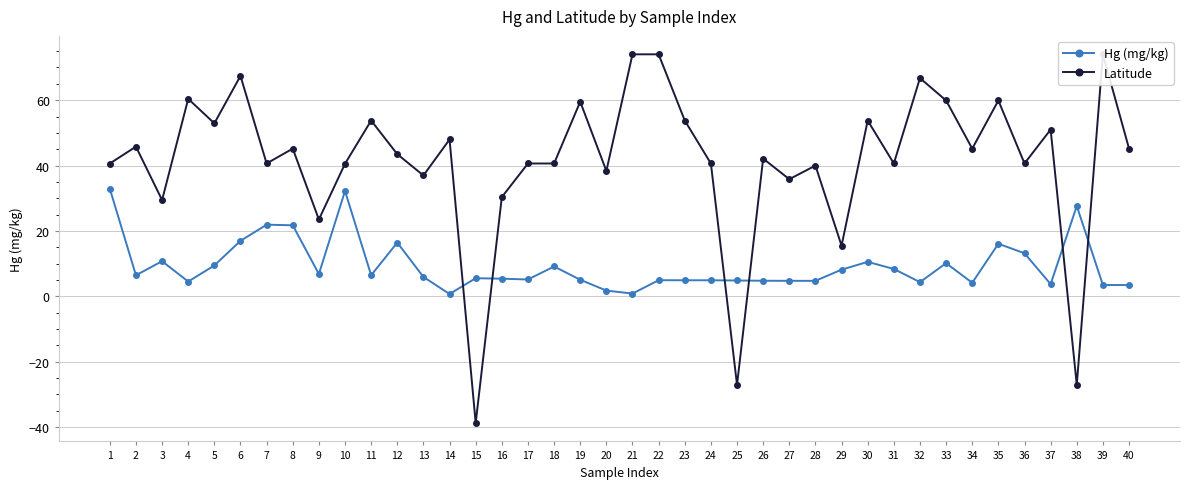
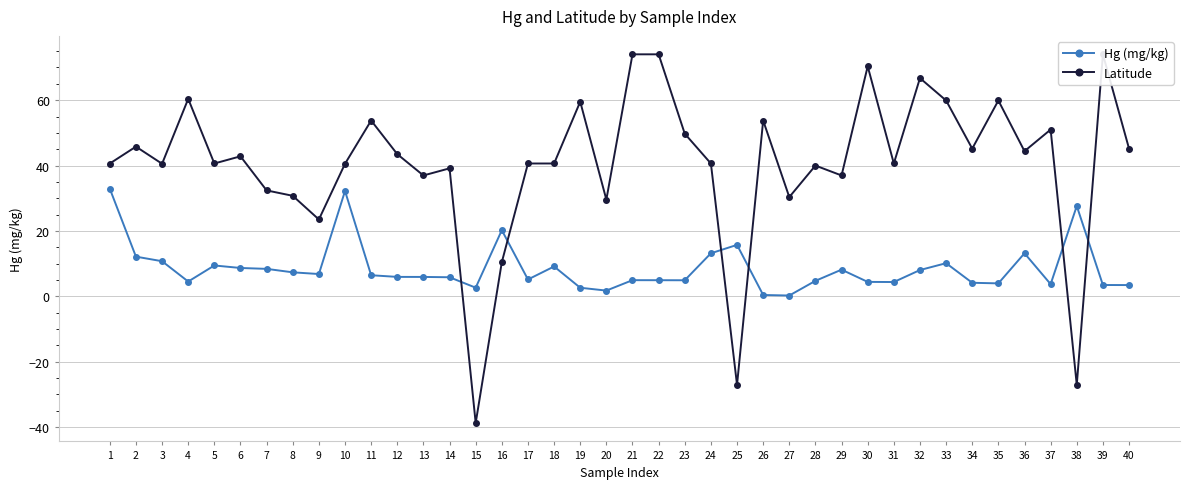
  {
    "Hg (mg/kg)": {
      "1": 33,
-     "2": 6,
+     "2": 12,
      "3": 11,
      "4": 4,
      "5": 9,
-     "6": 17,
-     "7": 22,
-     "8": 22,
+     "6": 9,
+     "7": 8,
+     "8": 7,
      "9": 7,
      "10": 32,
      "11": 6,
-     "12": 16,
+     "12": 6,
      "13": 6,
-     "14": 1,
-     "15": 6,
-     "16": 5,
+     "14": 6,
+     "15": 3,
+     "16": 20,
      "17": 5,
      "18": 9,
-     "19": 5,
+     "19": 3,
      "20": 2,
-     "21": 1,
+     "21": 5,
      "22": 5,
      "23": 5,
-     "24": 5,
-     "25": 5,
-     "26": 5,
-     "27": 5,
+     "24": 13,
+     "25": 16,
+     "26": 0,
+     "27": 0,
      "28": 5,
      "29": 8,
-     "30": 11,
-     "31": 8,
-     "32": 4,
+     "30": 4,
+     "31": 4,
+     "32": 8,
      "33": 10,
      "34": 4,
-     "35": 16,
+     "35": 4,
      "36": 13,
      "37": 4,
      "38": 28,
      "39": 3,
      "40": 3
    },
    "Latitude": {
      "1": 41,
      "2": 46,
-     "3": 29,
+     "3": 41,
      "4": 60,
-     "5": 53,
-     "6": 67,
-     "7": 41,
-     "8": 45,
+     "5": 41,
+     "6": 43,
+     "7": 32,
+     "8": 31,
      "9": 23,
      "10": 41,
      "11": 54,
      "12": 43,
      "13": 37,
-     "14": 48,
+     "14": 39,
      "15": -39,
-     "16": 30,
+     "16": 10,
      "17": 41,
      "18": 41,
      "19": 60,
-     "20": 38,
+     "20": 30,
      "21": 74,
      "22": 74,
-     "23": 54,
+     "23": 50,
      "24": 41,
      "25": -27,
-     "26": 42,
-     "27": 36,
+     "26": 54,
+     "27": 30,
      "28": 40,
-     "29": 15,
-     "30": 54,
+     "29": 37,
+     "30": 70,
      "31": 41,
      "32": 67,
      "33": 60,
      "34": 45,
      "35": 60,
-     "36": 41,
+     "36": 44,
      "37": 51,
      "38": -27,
      "40": 45
    }
  }
